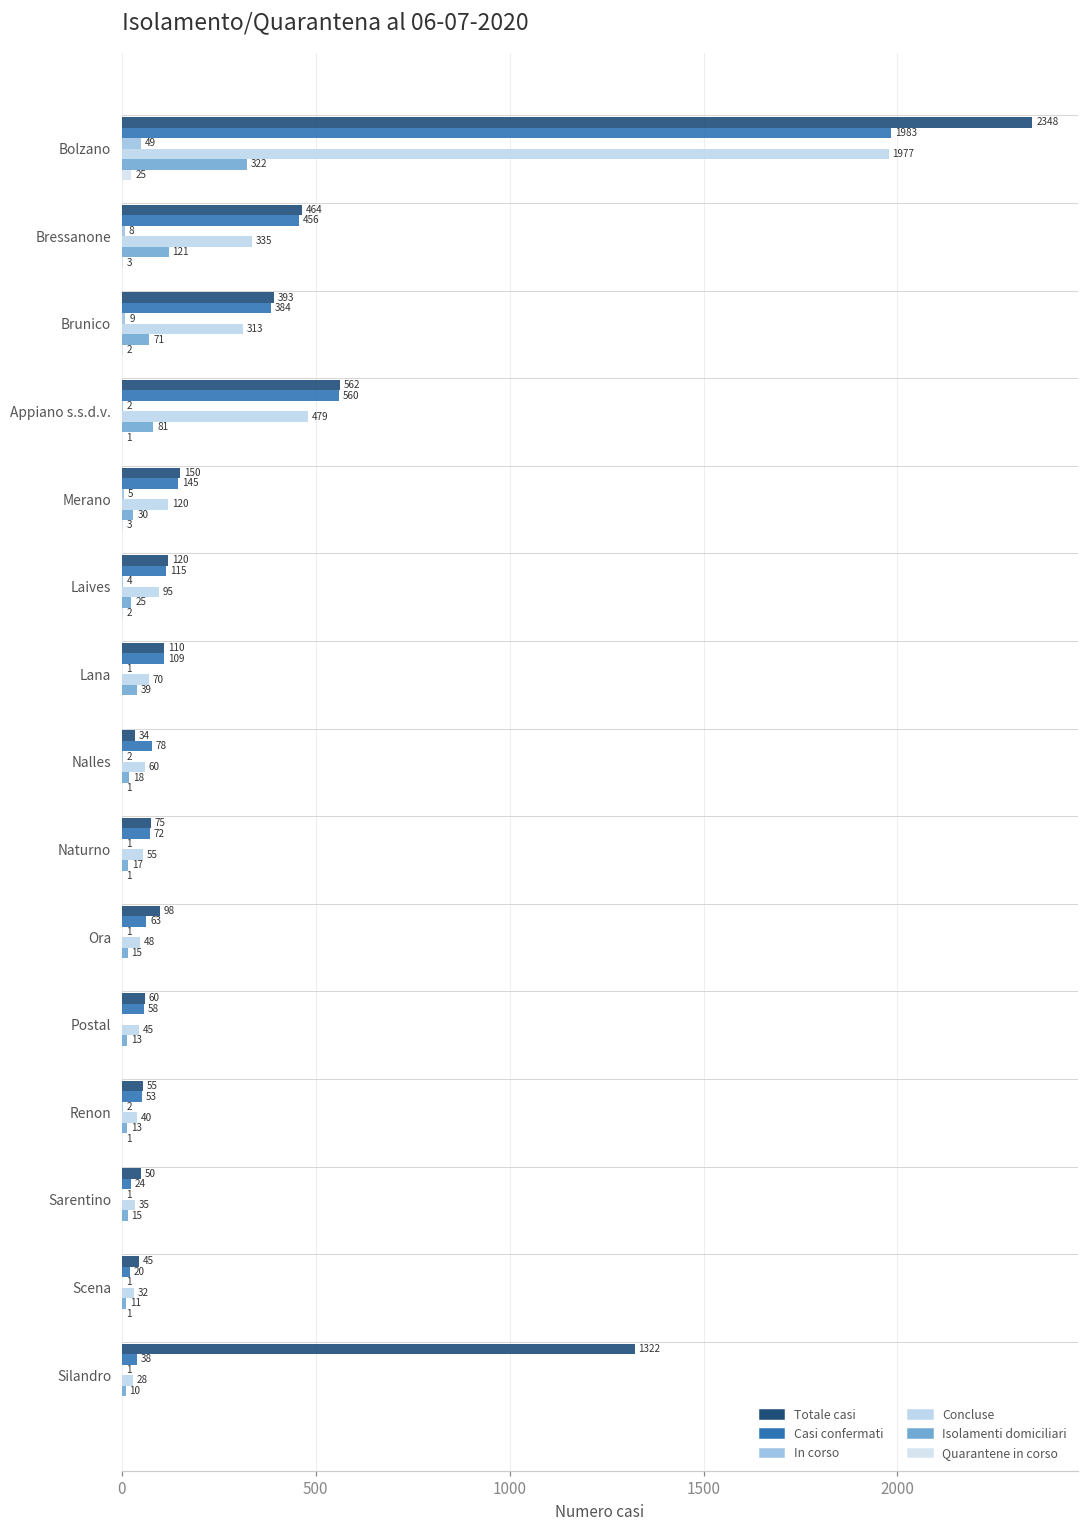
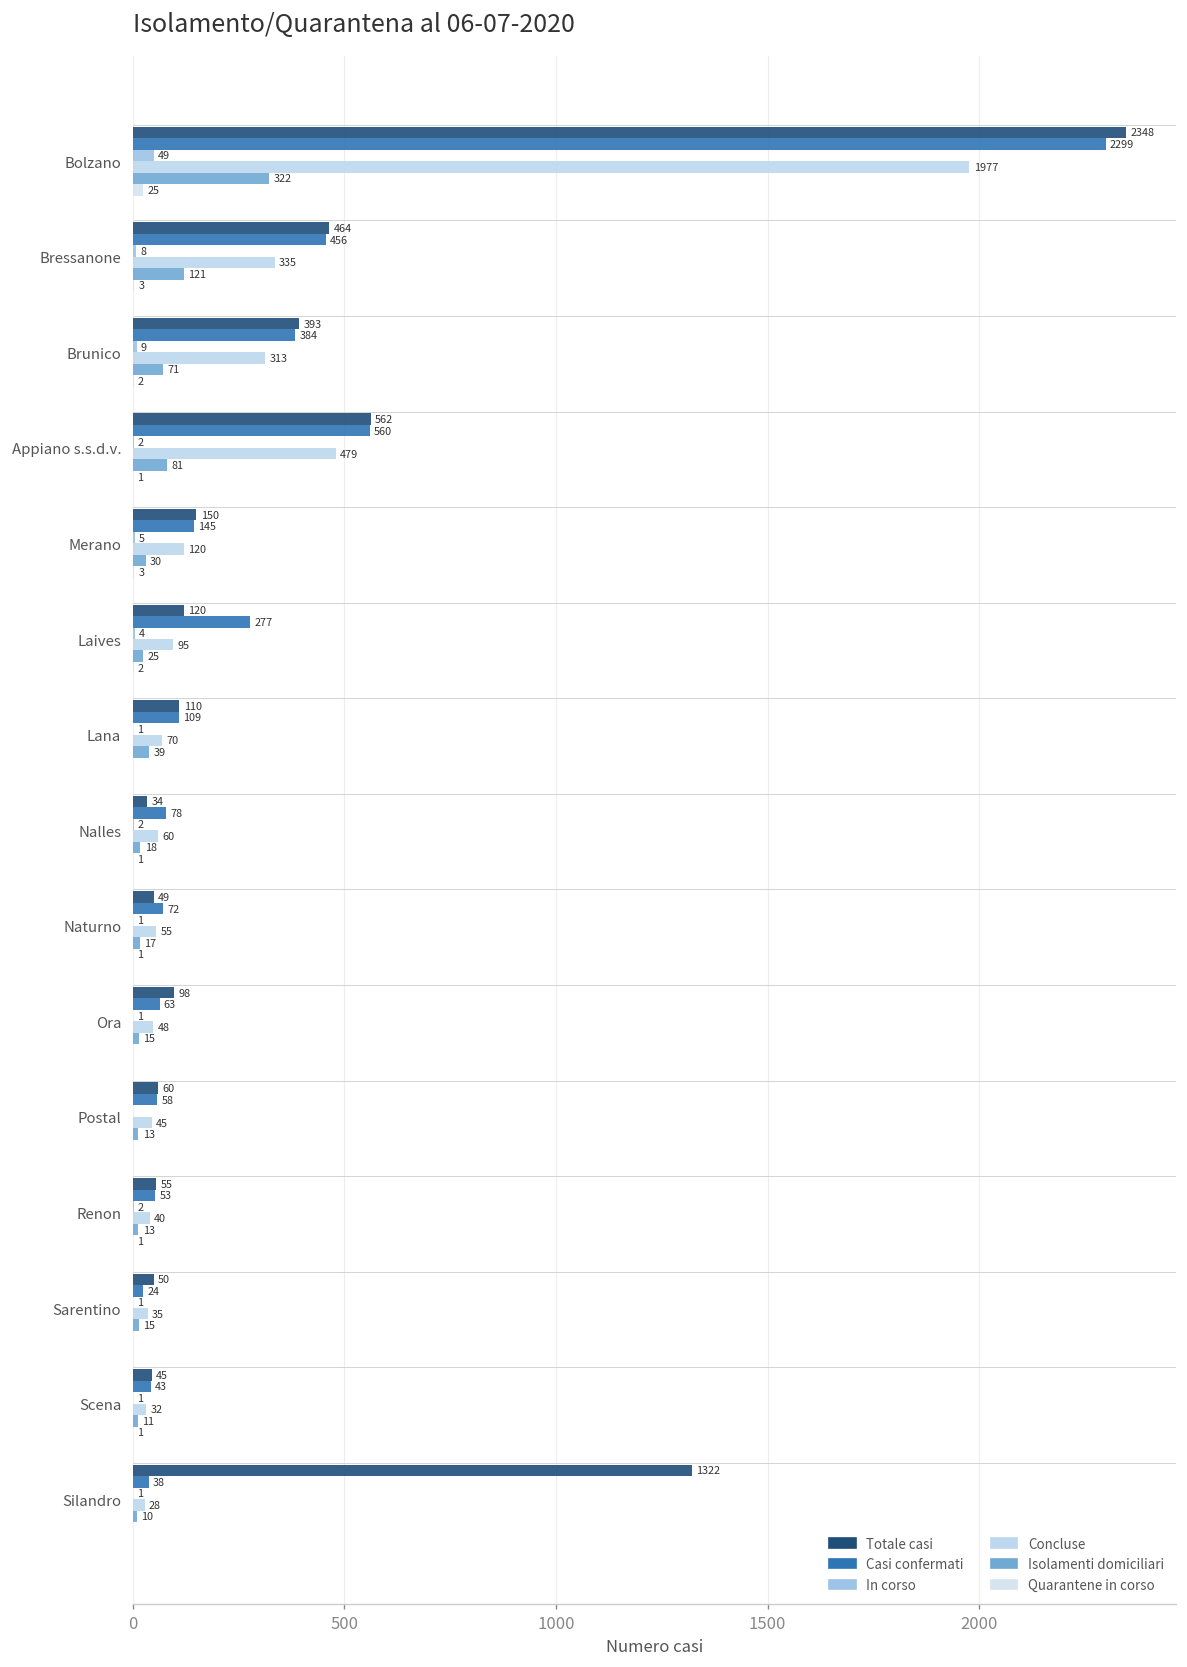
  {
    "Totale casi": {
      "Bolzano": 2348,
      "Bressanone": 464,
      "Brunico": 393,
      "Appiano s.s.d.v.": 562,
      "Merano": 150,
      "Laives": 120,
      "Lana": 110,
      "Nalles": 34,
-     "Naturno": 75,
+     "Naturno": 49,
      "Ora": 98,
      "Postal": 60,
      "Renon": 55,
      "Sarentino": 50,
      "Scena": 45,
      "Silandro": 1322
    },
    "Casi confermati": {
-     "Bolzano": 1983,
+     "Bolzano": 2299,
      "Bressanone": 456,
      "Brunico": 384,
      "Appiano s.s.d.v.": 560,
      "Merano": 145,
-     "Laives": 115,
+     "Laives": 277,
      "Lana": 109,
      "Nalles": 78,
      "Naturno": 72,
      "Ora": 63,
      "Postal": 58,
      "Renon": 53,
      "Sarentino": 24,
-     "Scena": 20,
+     "Scena": 43,
      "Silandro": 38
    }
  }
